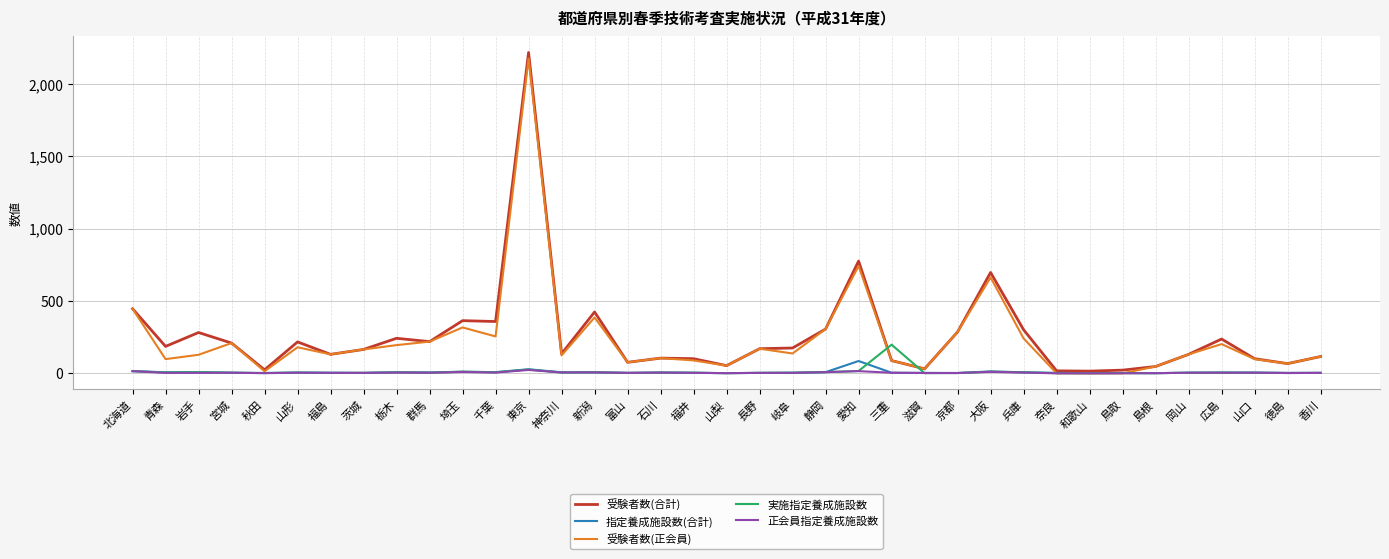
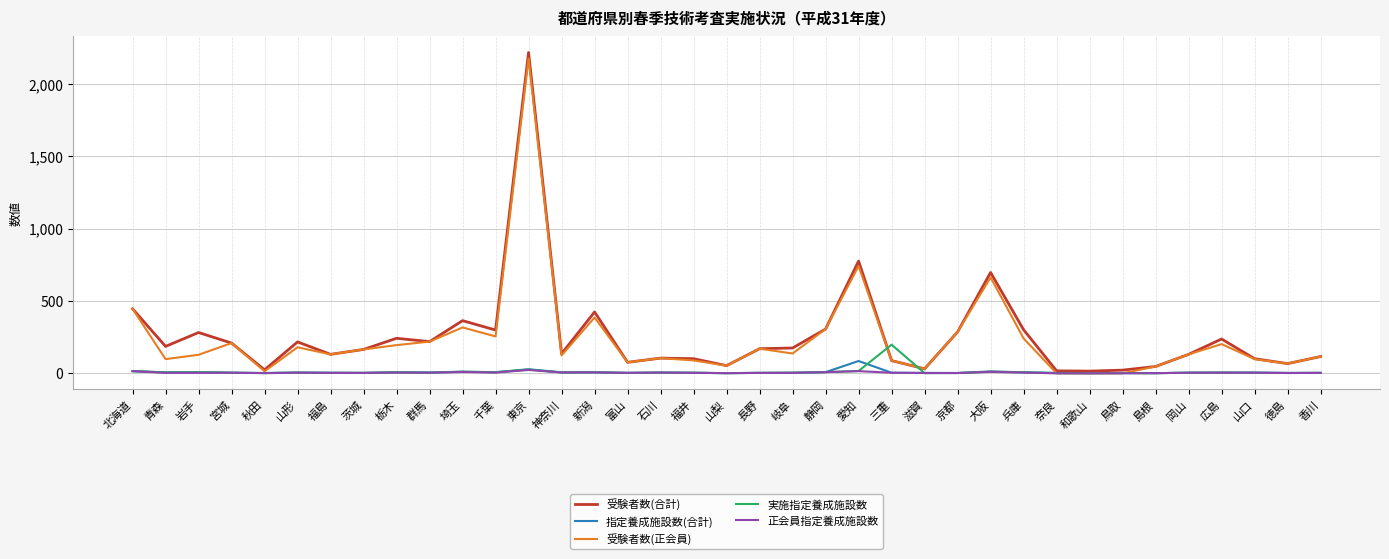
  {
    "受験者数(合計)": {
      "青森": "190",
      "岩手": "280",
      "山形": "220",
      "栃木": "240",
      "埼玉": "360",
-     "千葉": "360",
+     "千葉": "300",
      "東京": "2,220",
      "新潟": "420",
      "岐阜": "180",
      "愛知": "780",
      "大阪": "700",
      "兵庫": "300",
      "鳥取": "20",
      "広島": "240"
    },
    "指定養成施設数(合計)": {
      "愛知": "90"
    },
    "受験者数(正会員)": {
      "青森": "100",
      "岩手": "130",
      "山形": "180",
      "栃木": "200",
      "埼玉": "320",
      "千葉": "260",
      "東京": "2,180",
      "新潟": "390",
      "岐阜": "140",
      "愛知": "740",
      "大阪": "660",
      "兵庫": "240",
      "広島": "200"
    },
    "実施指定養成施設数": {
      "三重": "200"
    }
  }
